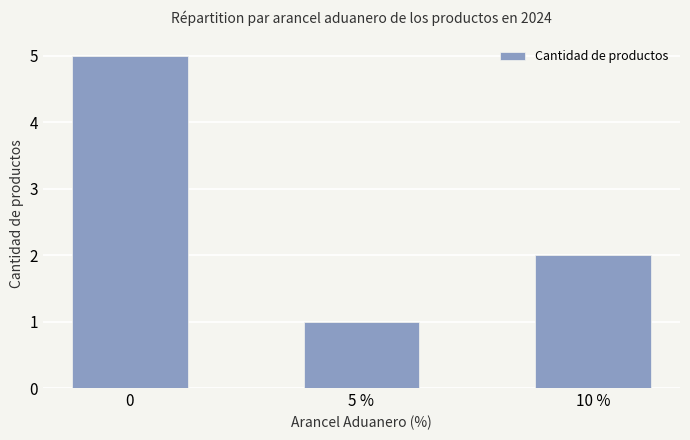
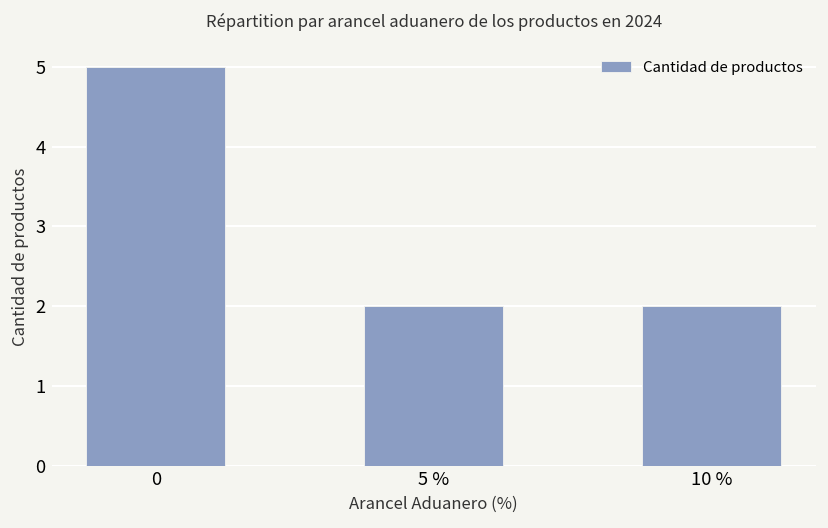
  {
    "0": 5,
-   "5 %": 1,
+   "5 %": 2,
    "10 %": 2
  }
